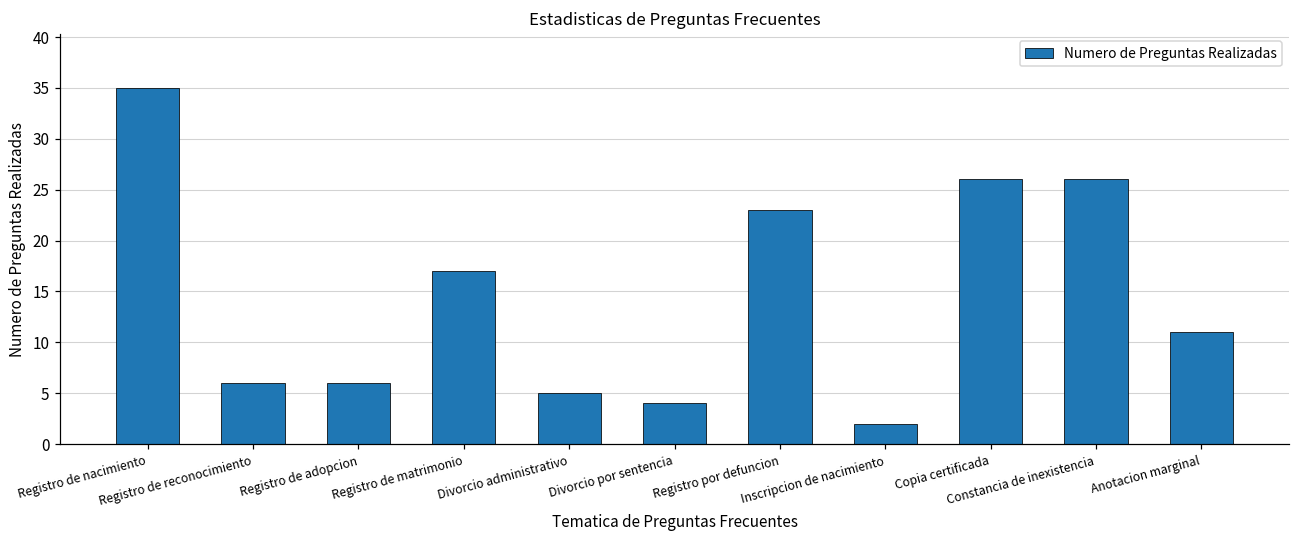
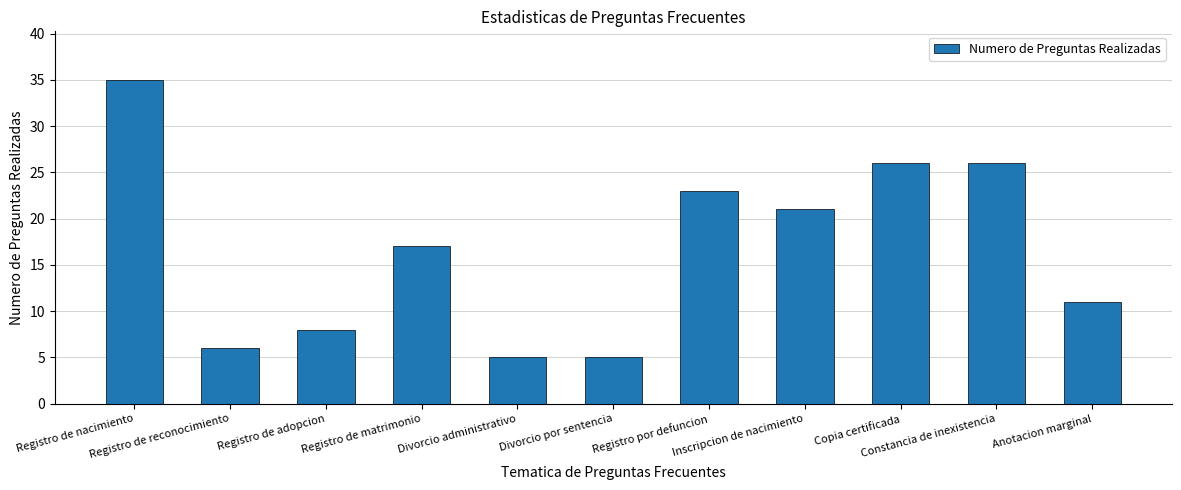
  {
    "Registro de nacimiento": 35,
    "Registro de reconocimiento": 6,
-   "Registro de adopcion": 6,
+   "Registro de adopcion": 8,
    "Registro de matrimonio": 17,
    "Divorcio administrativo": 5,
-   "Divorcio por sentencia": 4,
+   "Divorcio por sentencia": 5,
    "Registro por defuncion": 23,
-   "Inscripcion de nacimiento": 2,
+   "Inscripcion de nacimiento": 21,
    "Copia certificada": 26,
    "Constancia de inexistencia": 26,
    "Anotacion marginal": 11
  }
